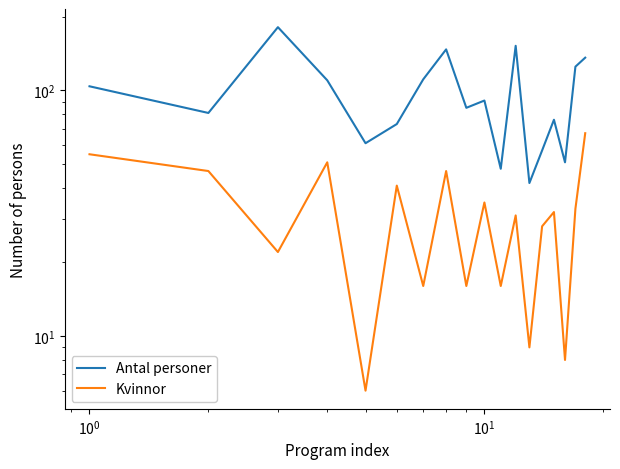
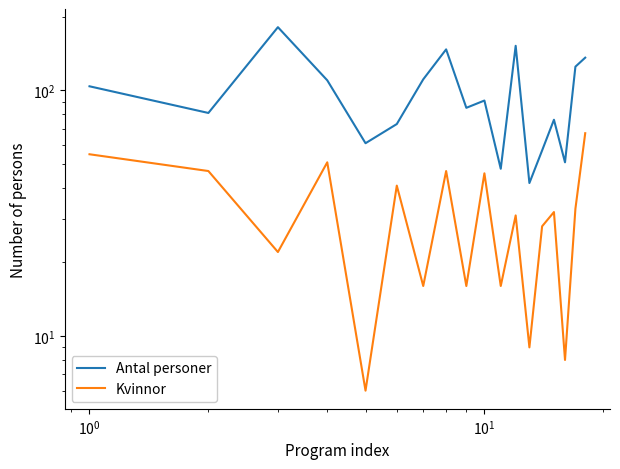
  {
    "Antal personer": {
      "10^0": 104,
      "10^1": 91
    },
    "Kvinnor": {
      "10^0": 55,
-     "10^1": 35
+     "10^1": 46
    }
  }
